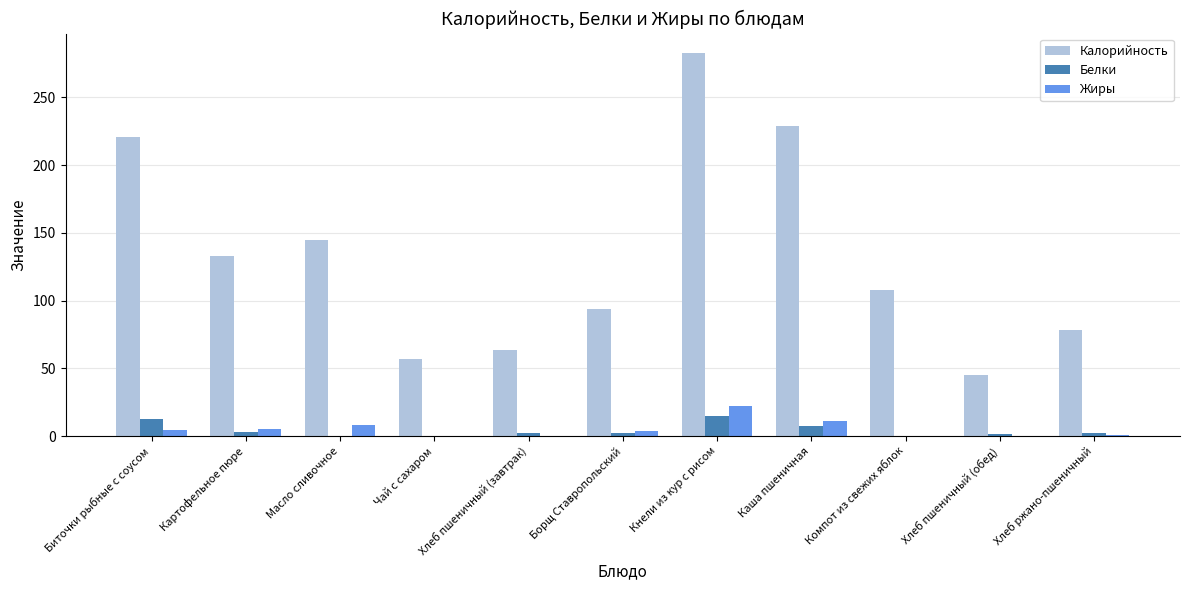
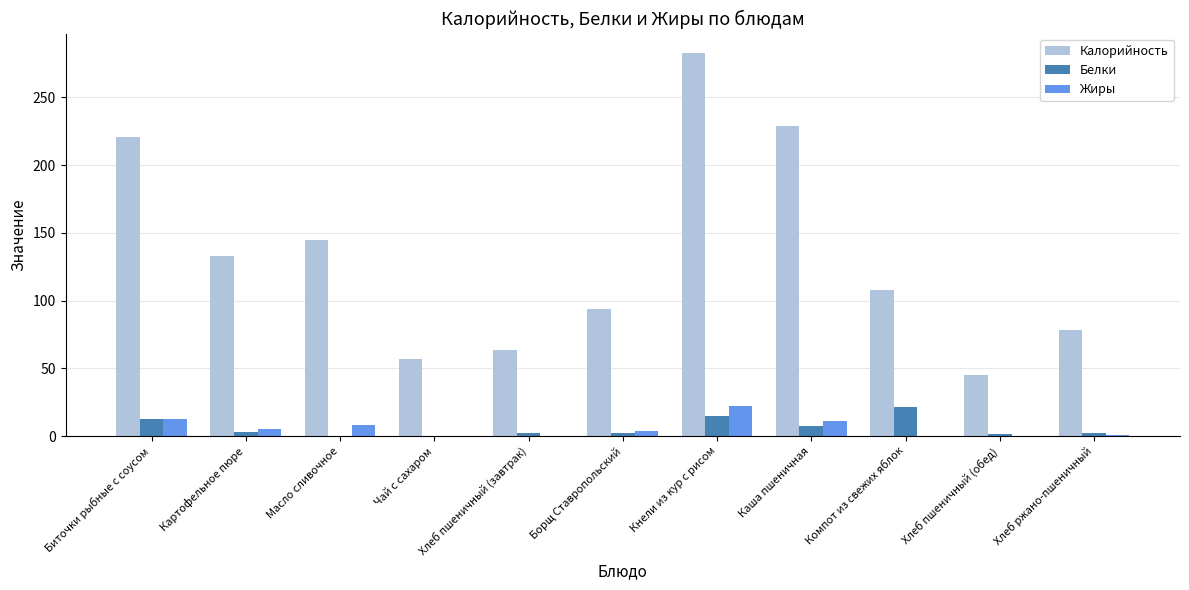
  {
    "Калорийность": {
      "Биточки рыбные с соусом": 221,
      "Картофельное пюре": 133,
      "Масло сливочное": 145,
      "Чай с сахаром": 57,
      "Хлеб пшеничный (завтрак)": 64,
      "Борщ Ставропольский": 94,
      "Кнели из кур с рисом": 283,
      "Каша пшеничная": 229,
      "Компот из свежих яблок": 108,
      "Хлеб пшеничный (обед)": 45,
      "Хлеб ржано-пшеничный": 78
    },
    "Белки": {
      "Биточки рыбные с соусом": 13,
      "Картофельное пюре": 3,
      "Хлеб пшеничный (завтрак)": 2,
      "Борщ Ставропольский": 2,
      "Кнели из кур с рисом": 15,
      "Каша пшеничная": 8,
-     "Компот из свежих яблок": 0,
+     "Компот из свежих яблок": 21,
      "Хлеб ржано-пшеничный": 3
    },
    "Жиры": {
-     "Биточки рыбные с соусом": 5,
+     "Биточки рыбные с соусом": 12,
      "Картофельное пюре": 5,
      "Масло сливочное": 8,
      "Чай с сахаром": 0,
      "Борщ Ставропольский": 4,
      "Кнели из кур с рисом": 22,
      "Каша пшеничная": 11,
      "Компот из свежих яблок": 0
    }
  }
